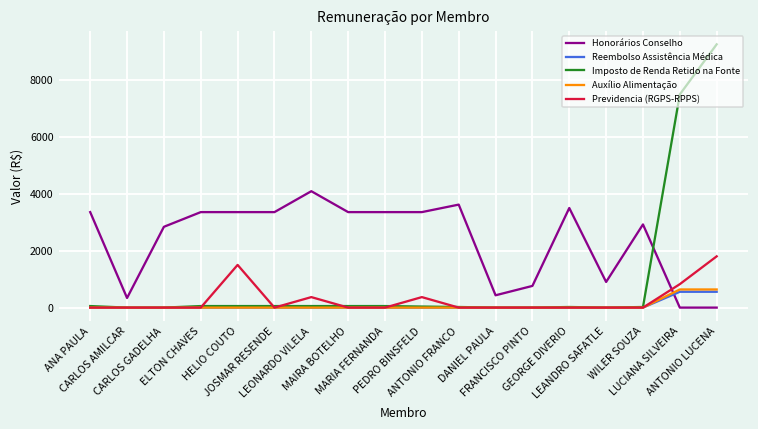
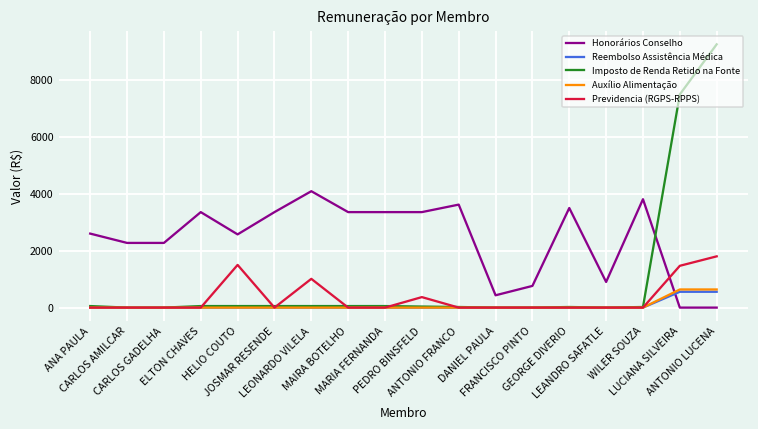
  {
    "Honorários Conselho": {
-     "ANA PAULA": 3400,
-     "CARLOS AMILCAR": 300,
-     "CARLOS GADELHA": 2800,
+     "ANA PAULA": 2600,
+     "CARLOS AMILCAR": 2300,
+     "CARLOS GADELHA": 2300,
      "ELTON CHAVES": 3400,
-     "HELIO COUTO": 3400,
+     "HELIO COUTO": 2600,
      "JOSMAR RESENDE": 3400,
      "LEONARDO VILELA": 4100,
      "MAIRA BOTELHO": 3400,
      "MARIA FERNANDA": 3400,
      "PEDRO BINSFELD": 3400,
      "ANTONIO FRANCO": 3600,
      "DANIEL PAULA": 400,
      "FRANCISCO PINTO": 800,
      "GEORGE DIVERIO": 3500,
      "LEANDRO SAFATLE": 900,
-     "WILER SOUZA": 2900,
+     "WILER SOUZA": 3800,
      "LUCIANA SILVEIRA": 0,
      "ANTONIO LUCENA": 0
    },
    "Previdencia (RGPS-RPPS)": {
      "HELIO COUTO": 1500,
-     "LEONARDO VILELA": 400,
+     "LEONARDO VILELA": 1000,
      "PEDRO BINSFELD": 400,
-     "LUCIANA SILVEIRA": 800,
+     "LUCIANA SILVEIRA": 1500,
      "ANTONIO LUCENA": 1800
    }
  }
